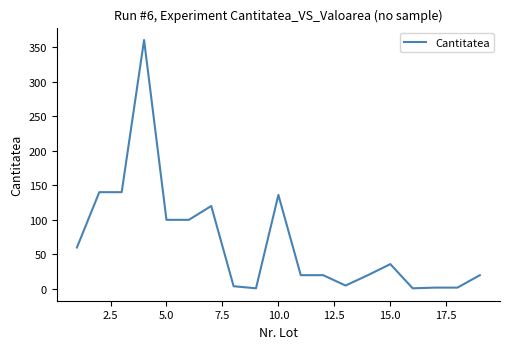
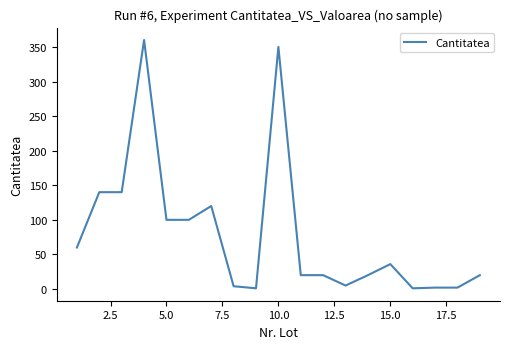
  {
    "5.0": 100,
-   "10.0": 140,
+   "10.0": 350,
    "15.0": 40
  }
